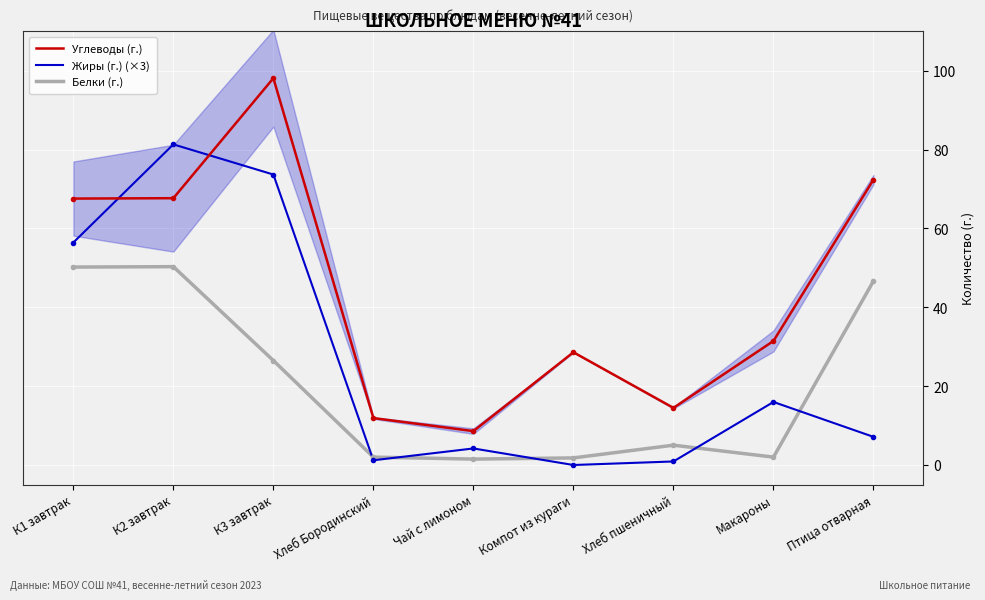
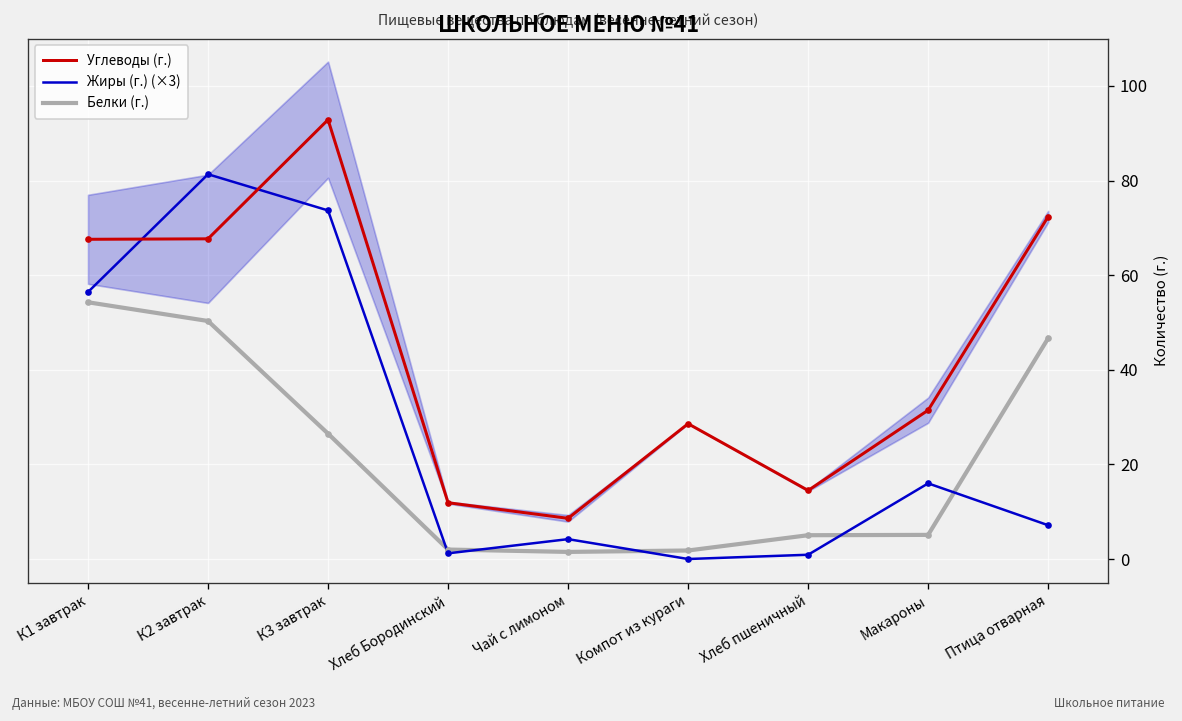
  {
    "Углеводы (г.)": {
      "К1 завтрак": 68,
      "К2 завтрак": 68,
-     "К3 завтрак": 98,
+     "К3 завтрак": 93,
      "Чай с лимоном": 9,
      "Макароны": 31,
      "Птица отварная": 72
    },
    "Белки (г.)": {
-     "К1 завтрак": 50,
+     "К1 завтрак": 54,
      "К2 завтрак": 50,
      "К3 завтрак": 27,
      "Хлеб Бородинский": 2,
      "Чай с лимоном": 2,
      "Компот из кураги": 2,
      "Хлеб пшеничный": 5,
-     "Макароны": 2,
+     "Макароны": 5,
      "Птица отварная": 47
    }
  }
